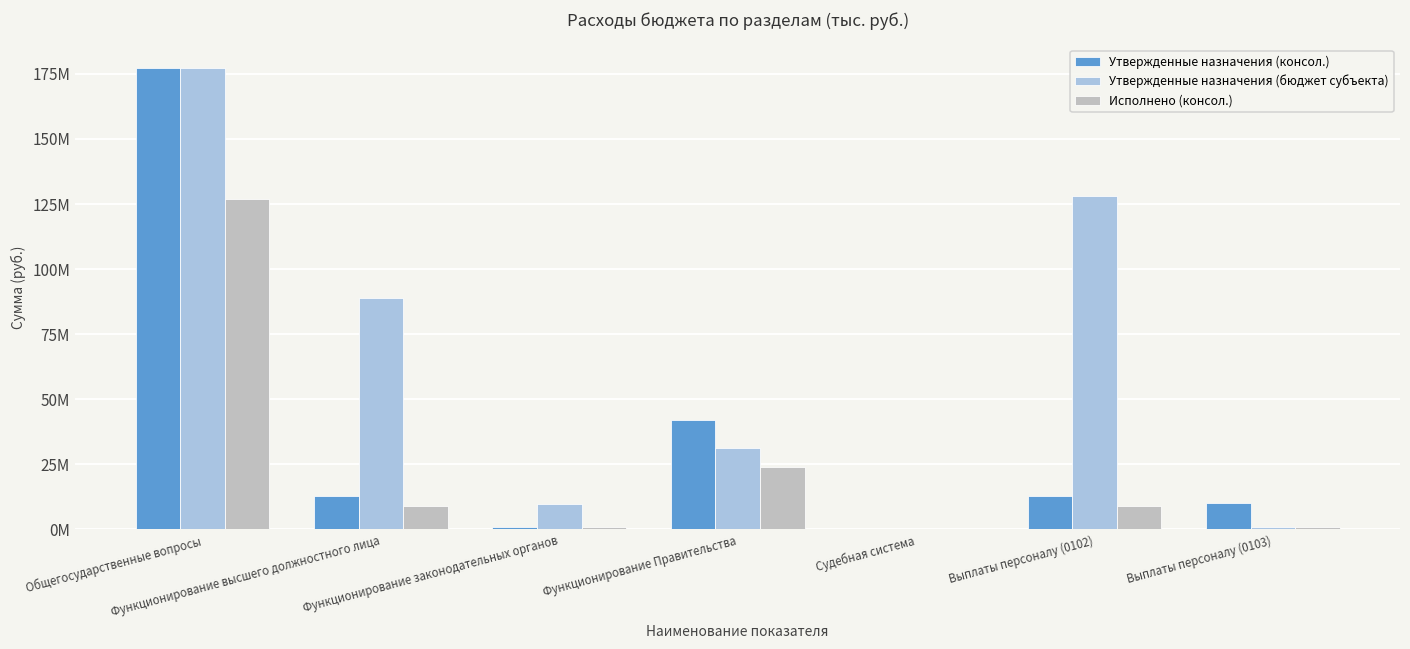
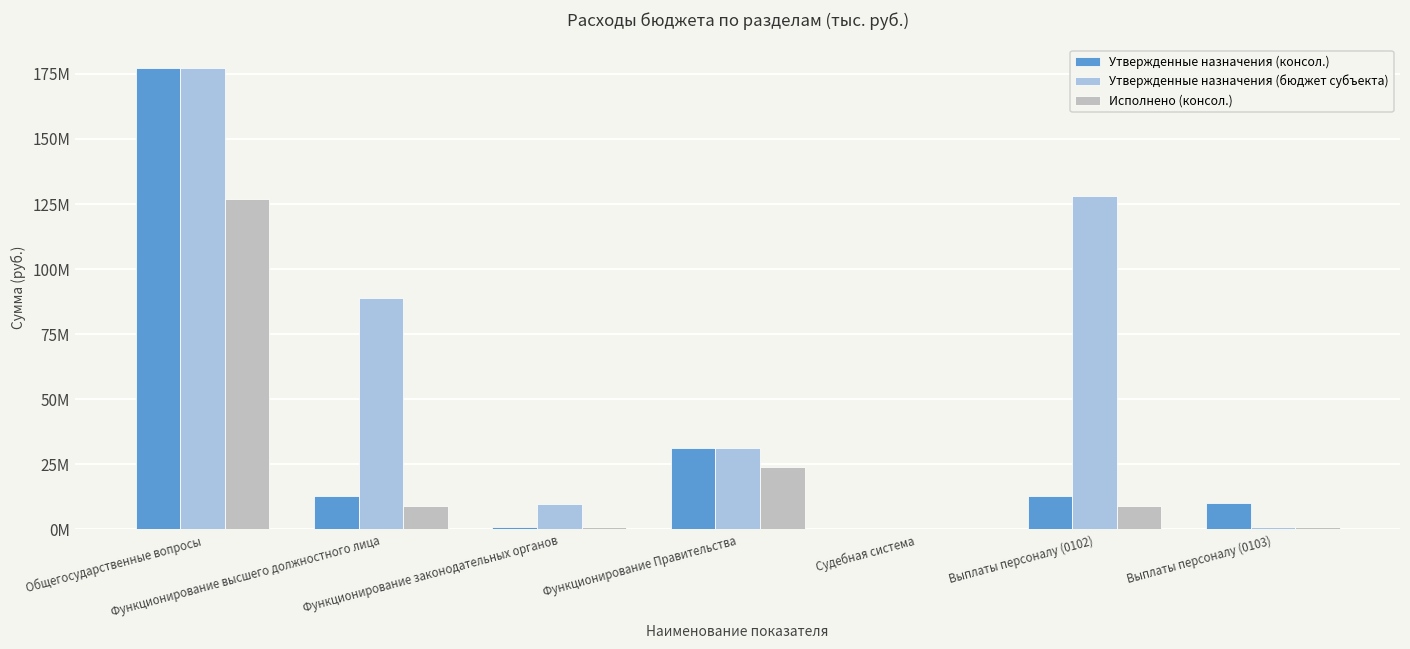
  {
    "Утвержденные назначения (консол.)": {
      "Общегосударственные вопросы": 177000000,
      "Функционирование высшего должностного лица": 13000000,
      "Функционирование законодательных органов": 1000000,
-     "Функционирование Правительства": 42000000,
+     "Функционирование Правительства": 31000000,
      "Выплаты персоналу (0102)": 13000000,
      "Выплаты персоналу (0103)": 10000000
    }
  }
